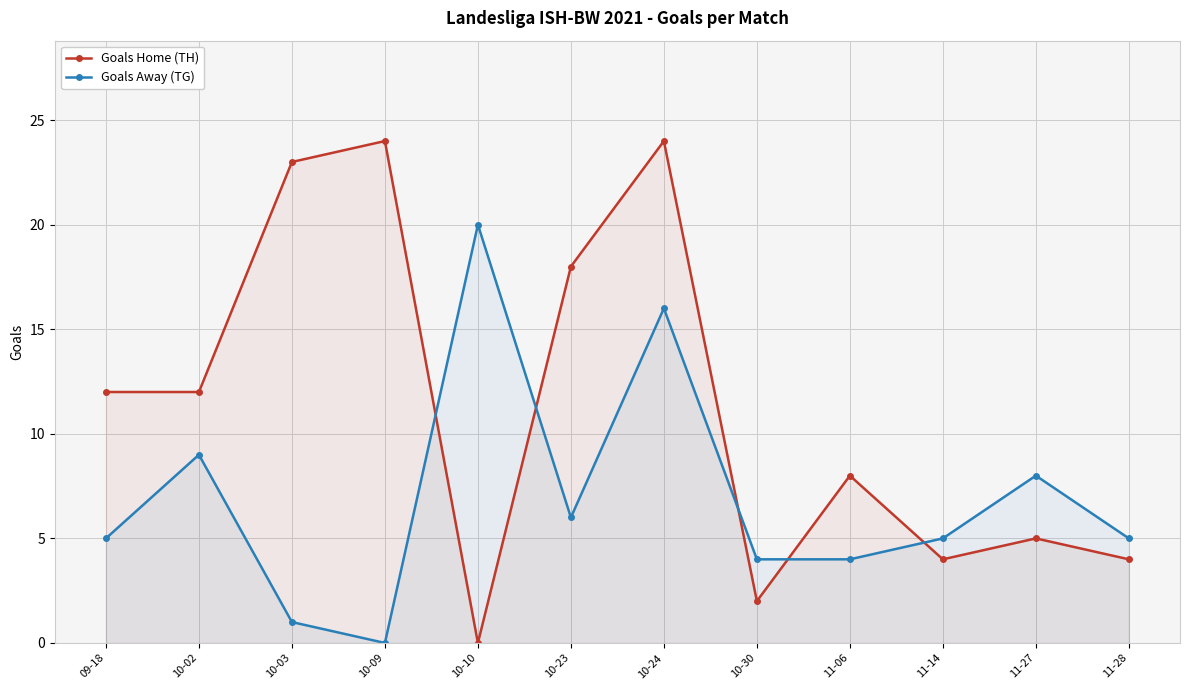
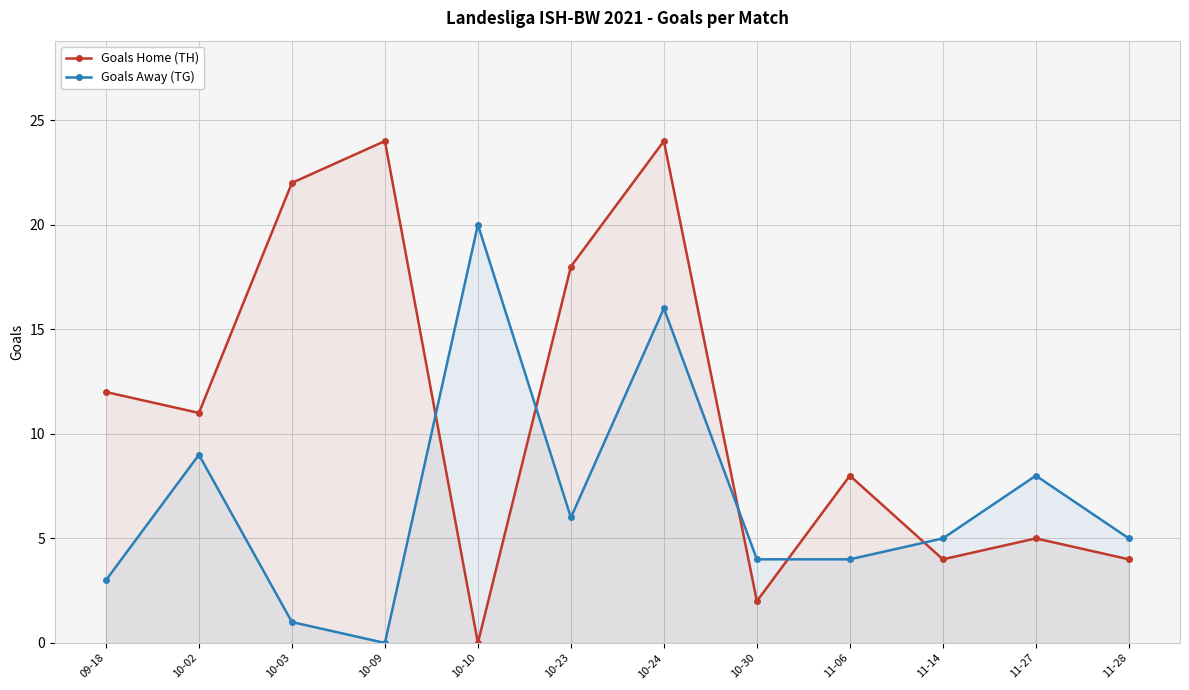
  {
    "Goals Home (TH)": {
      "09-18": 12,
-     "10-02": 12,
-     "10-03": 23,
+     "10-02": 11,
+     "10-03": 22,
      "10-09": 24,
      "10-10": 0,
      "10-23": 18,
      "10-24": 24,
      "10-30": 2,
      "11-06": 8,
      "11-14": 4,
      "11-27": 5,
      "11-28": 4
    },
    "Goals Away (TG)": {
-     "09-18": 5,
+     "09-18": 3,
      "10-02": 9,
      "10-03": 1,
      "10-09": 0,
      "10-10": 20,
      "10-23": 6,
      "10-24": 16,
      "10-30": 4,
      "11-06": 4,
      "11-14": 5,
      "11-27": 8,
      "11-28": 5
    }
  }
